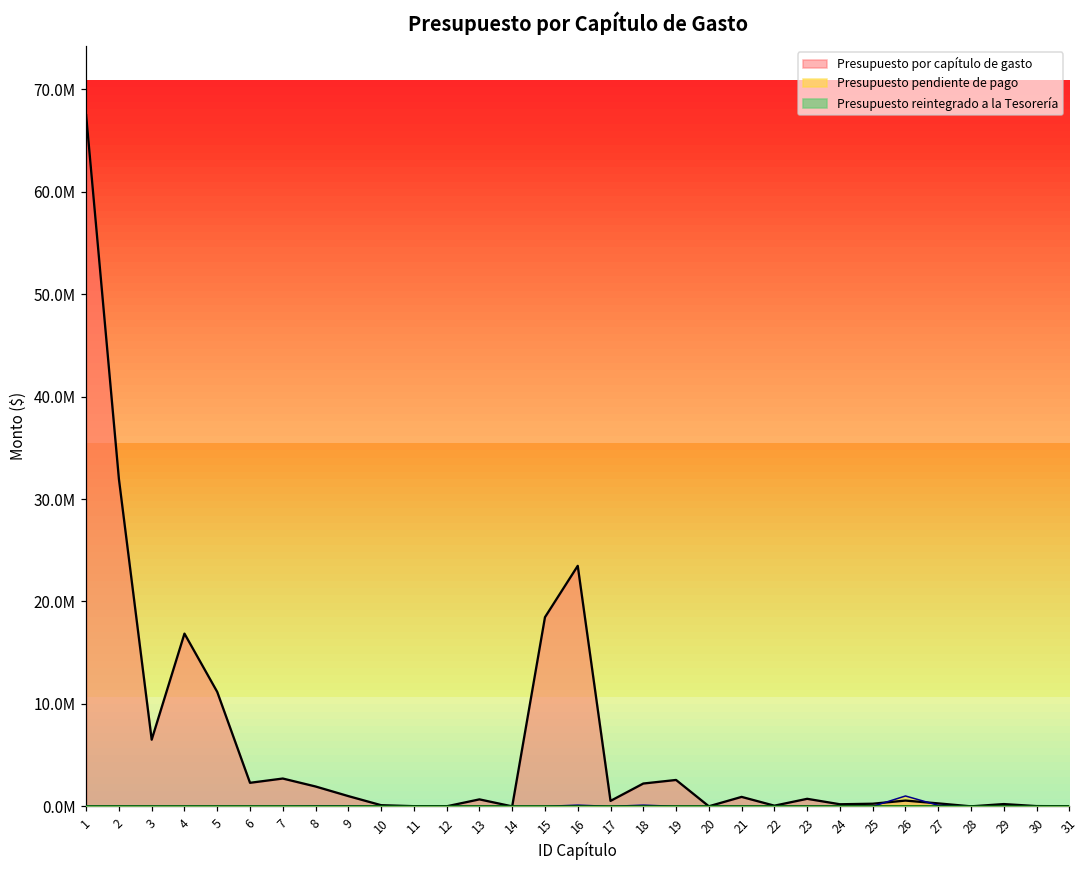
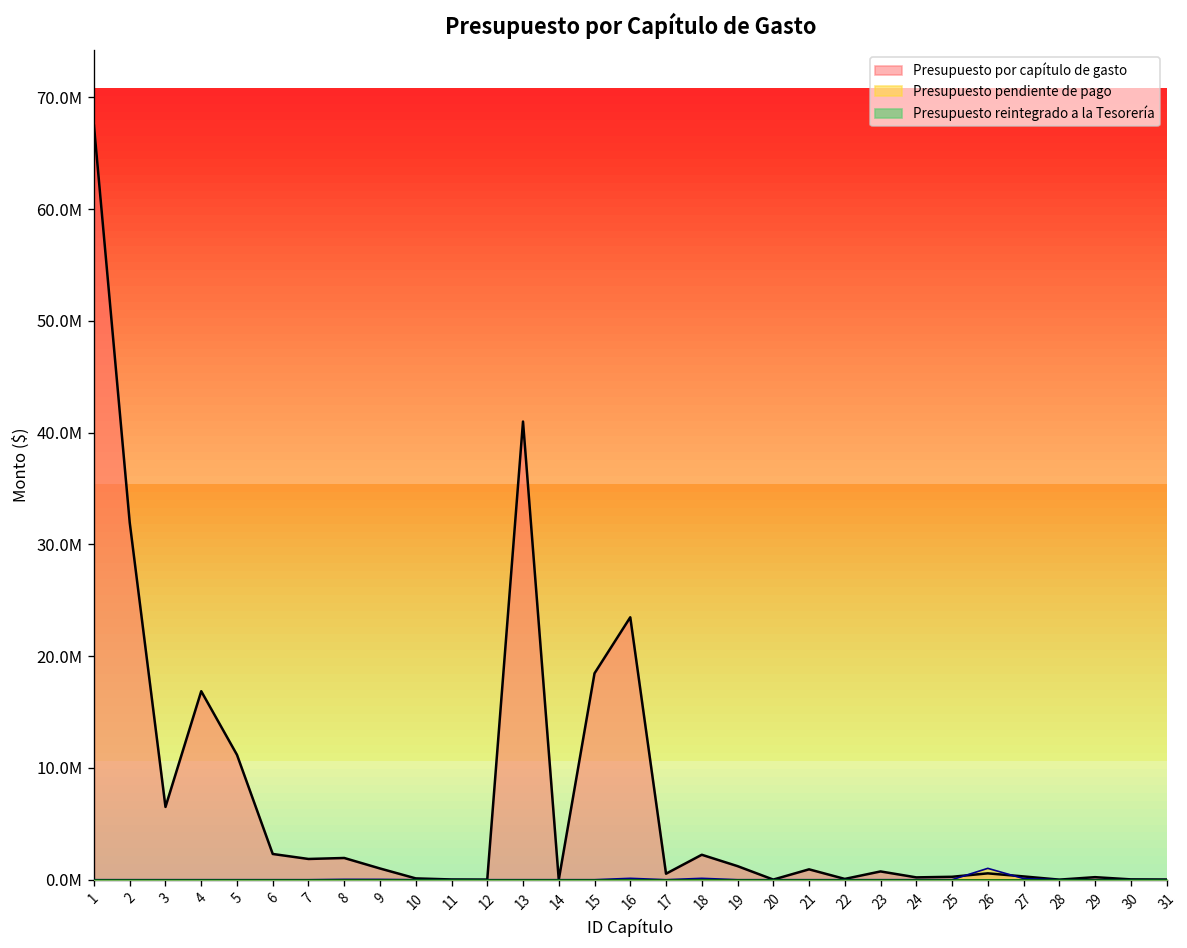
  {
    "Presupuesto por capítulo de gasto": {
      "1": 67000000,
      "2": 32000000,
      "3": 7000000,
      "4": 17000000,
      "5": 11000000,
      "6": 2000000,
-     "7": 3000000,
+     "7": 2000000,
      "8": 2000000,
      "9": 1000000,
-     "13": 1000000,
+     "13": 41000000,
      "15": 18000000,
      "16": 23000000,
      "17": 1000000,
      "18": 2000000,
-     "19": 3000000,
+     "19": 1000000,
      "21": 1000000,
      "23": 1000000,
      "26": 1000000
    },
    "Presupuesto pendiente de pago": {
      "26": 1000000
    },
    "Presupuesto reintegrado a la Tesorería": {
      "26": 0
    }
  }
